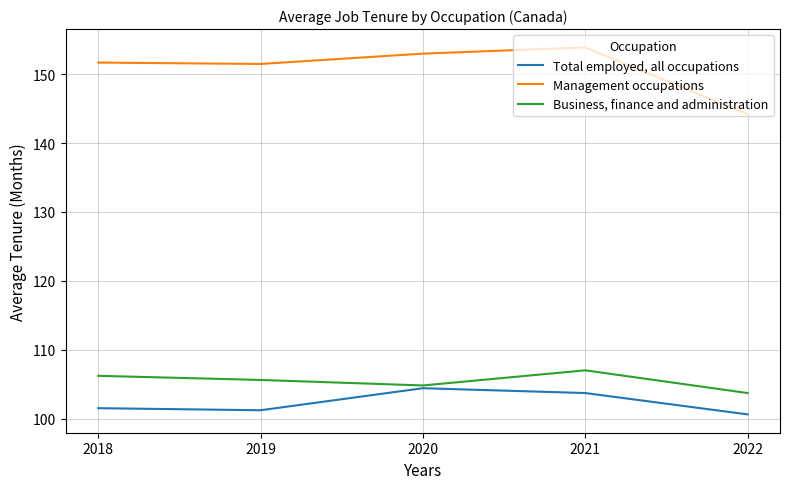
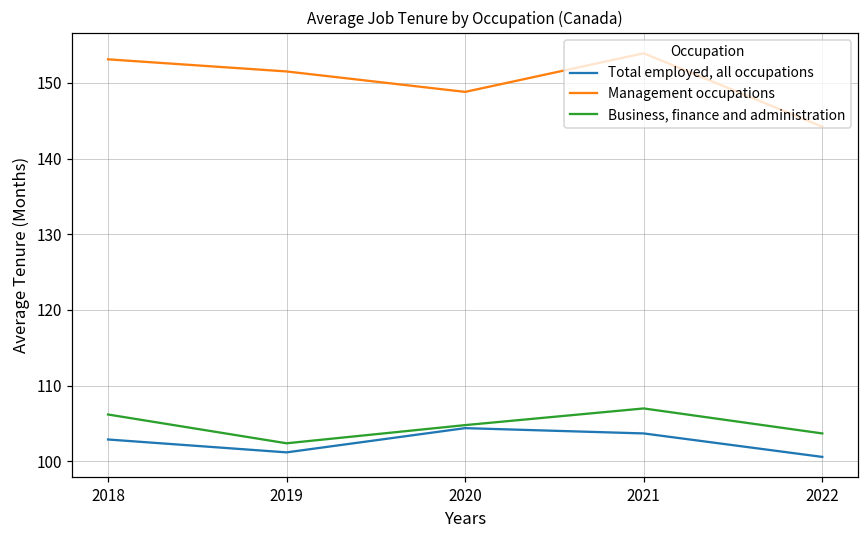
  {
    "Total employed, all occupations": {
-     "2018": 102,
+     "2018": 103,
      "2019": 101,
      "2020": 104,
      "2021": 104,
      "2022": 101
    },
    "Management occupations": {
-     "2018": 152,
+     "2018": 153,
      "2019": 152,
-     "2020": 153
+     "2020": 149
    },
    "Business, finance and administration": {
      "2018": 106,
-     "2019": 106,
+     "2019": 102,
      "2020": 105,
      "2021": 107,
      "2022": 104
    }
  }
